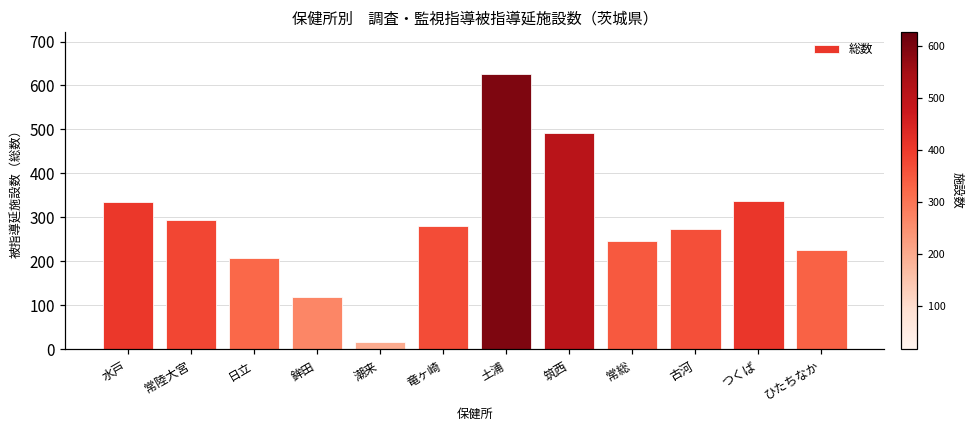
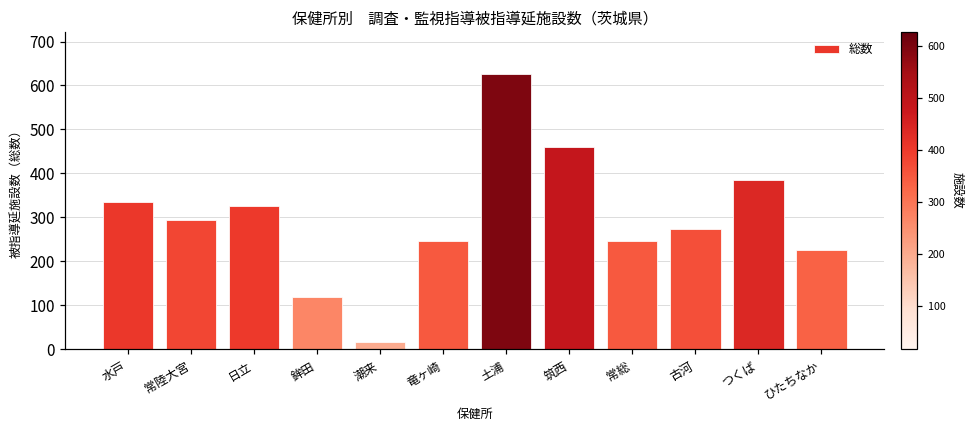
  {
    "水戸": 340,
    "常陸大宮": 300,
-   "日立": 210,
+   "日立": 330,
    "鉾田": 120,
    "潮来": 20,
-   "竜ヶ崎": 280,
+   "竜ヶ崎": 250,
    "土浦": 630,
-   "筑西": 490,
+   "筑西": 460,
    "常総": 250,
    "古河": 270,
-   "つくば": 340,
+   "つくば": 390,
    "ひたちなか": 230
  }
